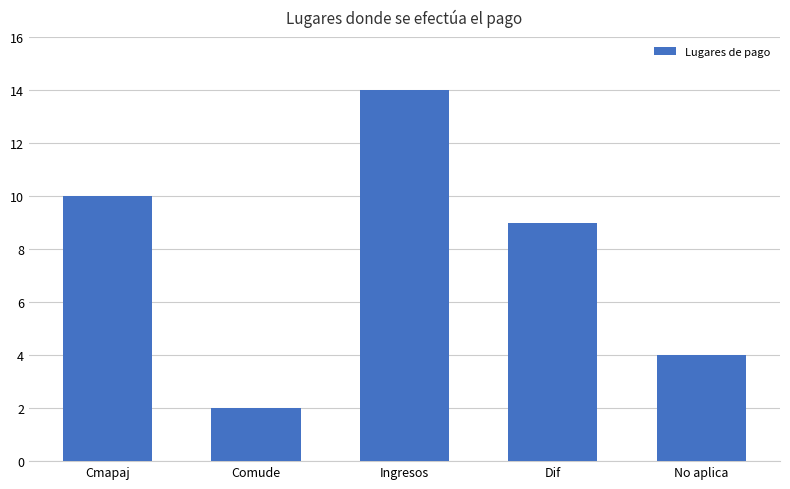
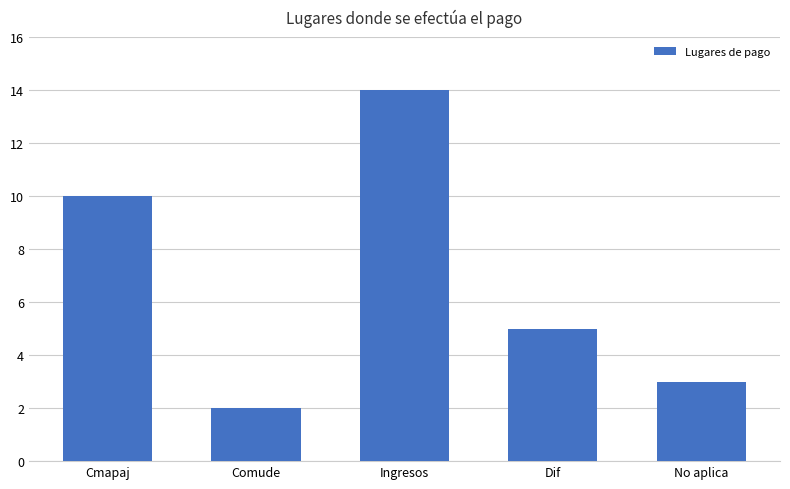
  {
    "Cmapaj": 10,
    "Comude": 2,
    "Ingresos": 14,
-   "Dif": 9,
-   "No aplica": 4
+   "Dif": 5,
+   "No aplica": 3
  }
